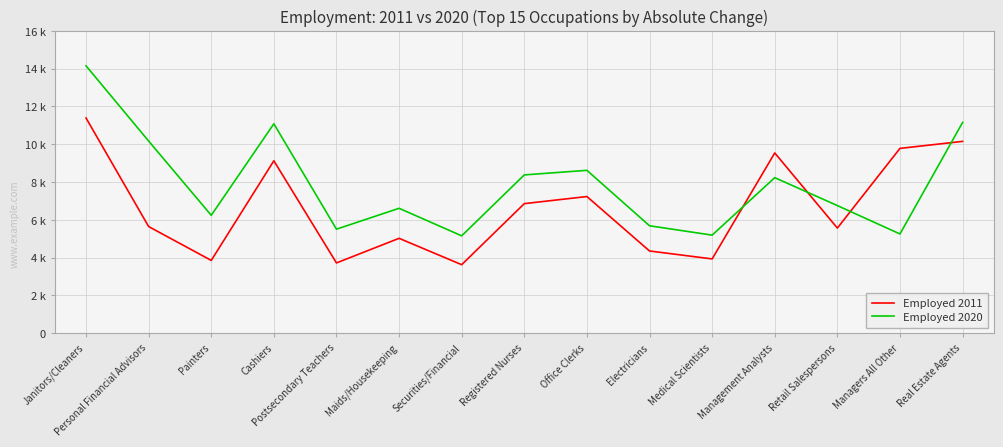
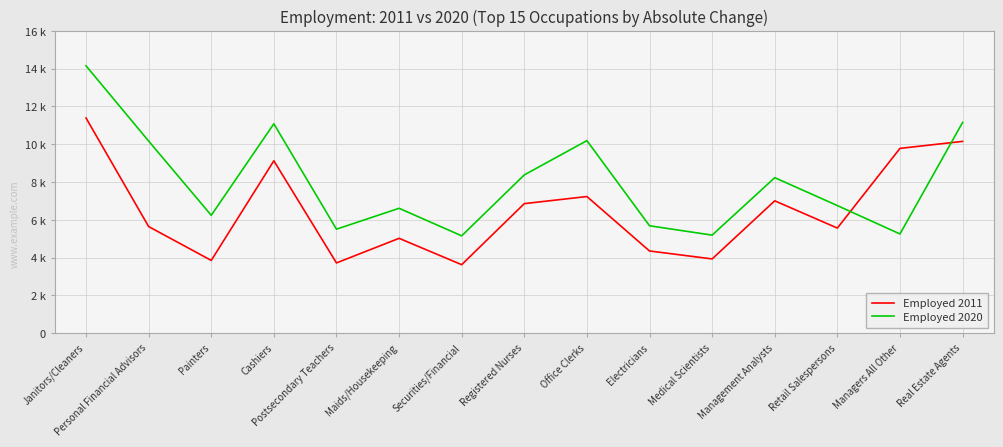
  {
    "Employed 2011": {
      "Janitors/Cleaners": 11400,
      "Personal Financial Advisors": 5600,
      "Painters": 3800,
      "Cashiers": 9100,
      "Postsecondary Teachers": 3700,
      "Maids/Housekeeping": 5000,
      "Securities/Financial": 3600,
      "Registered Nurses": 6900,
      "Office Clerks": 7200,
      "Electricians": 4300,
      "Medical Scientists": 3900,
-     "Management Analysts": 9500,
+     "Management Analysts": 7000,
      "Retail Salespersons": 5600,
      "Managers All Other": 9800,
      "Real Estate Agents": 10100
    },
    "Employed 2020": {
      "Janitors/Cleaners": 14100,
      "Personal Financial Advisors": 10200,
      "Painters": 6200,
      "Cashiers": 11100,
      "Postsecondary Teachers": 5500,
      "Maids/Housekeeping": 6600,
      "Securities/Financial": 5100,
      "Registered Nurses": 8400,
-     "Office Clerks": 8600,
+     "Office Clerks": 10200,
      "Electricians": 5700,
      "Medical Scientists": 5200,
      "Management Analysts": 8200,
      "Retail Salespersons": 6800,
      "Managers All Other": 5200,
      "Real Estate Agents": 11100
    }
  }
